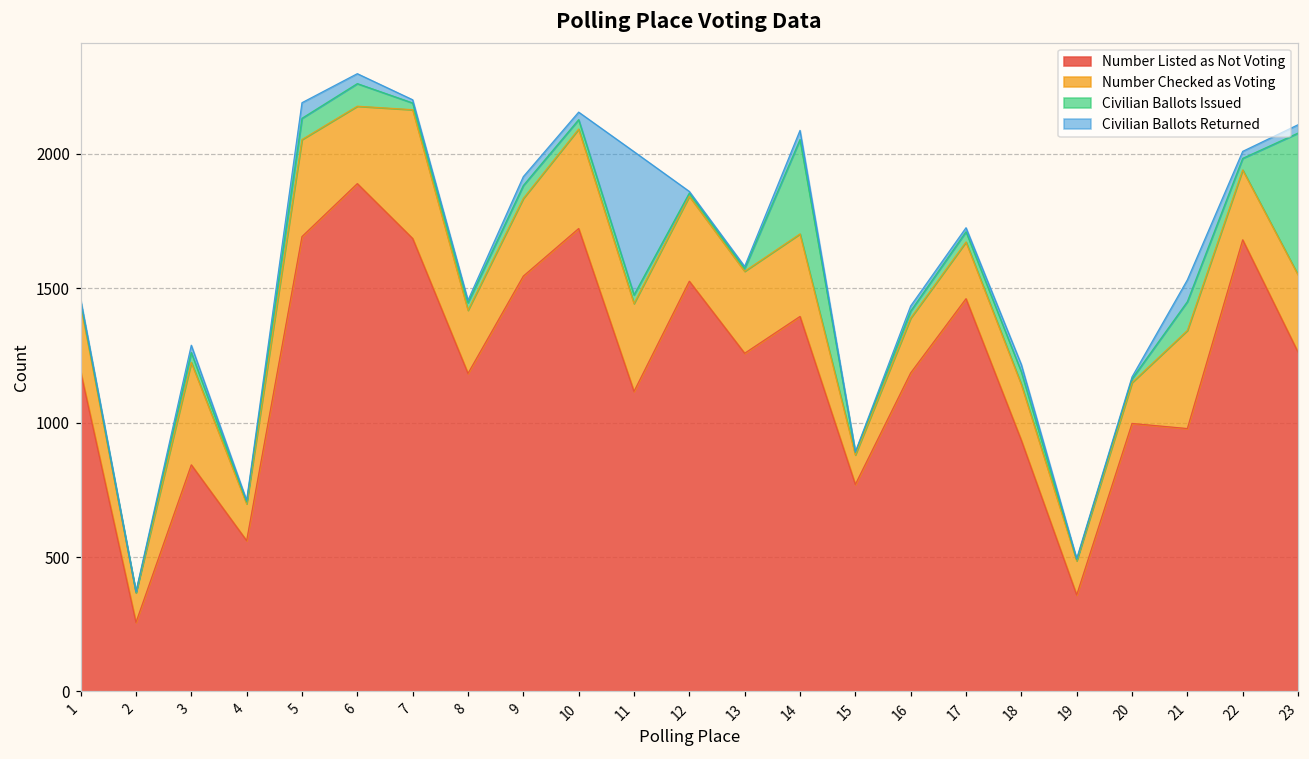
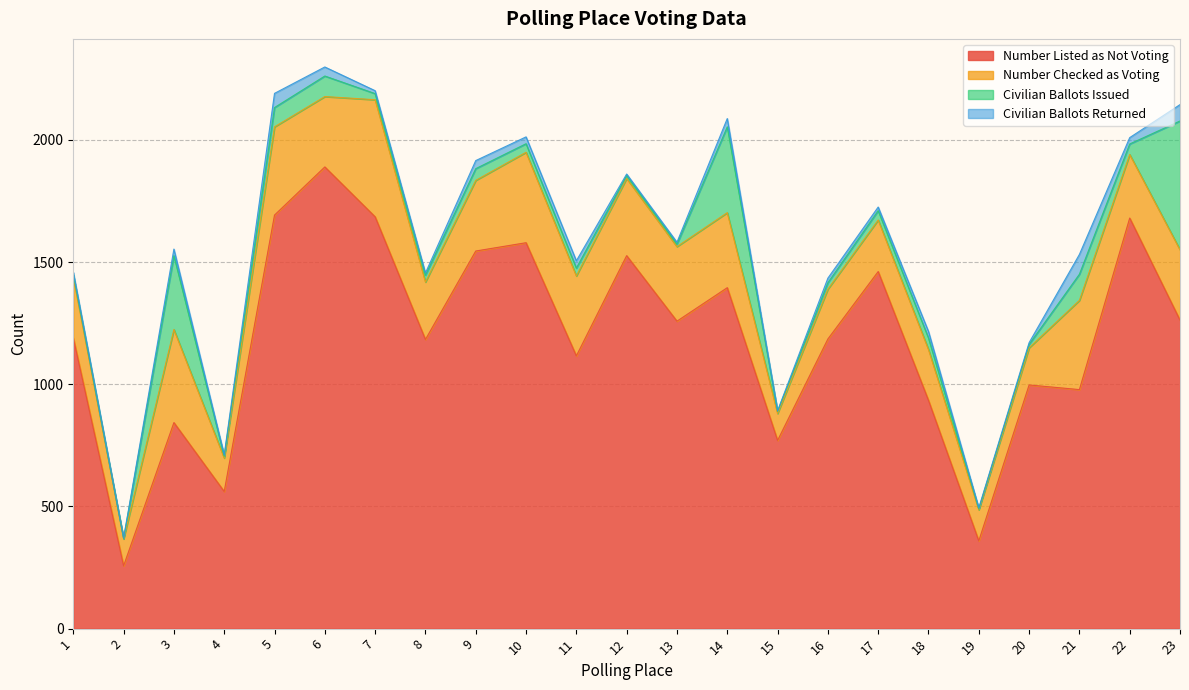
  {
    "Number Listed as Not Voting": {
      "1": 1190,
      "2": 260,
      "3": 840,
      "4": 560,
      "5": 1690,
      "6": 1890,
      "7": 1690,
      "8": 1180,
      "9": 1550,
-     "10": 1720,
+     "10": 1580,
      "11": 1120,
      "12": 1530,
      "13": 1260,
      "14": 1400,
      "15": 770,
      "16": 1190,
      "17": 1460,
      "18": 930,
      "19": 360,
      "20": 1000,
      "21": 980,
      "22": 1680,
      "23": 1260
    },
    "Number Checked as Voting": {
      "1": 250,
      "3": 380,
      "5": 360,
      "6": 290,
      "7": 480,
      "8": 240,
      "9": 290,
      "10": 370,
      "11": 330,
      "12": 320,
      "14": 310,
      "16": 200,
      "17": 210,
      "18": 210,
      "20": 150,
      "21": 370,
      "22": 260,
      "23": 290
    },
    "Civilian Ballots Issued": {
-     "3": 40,
+     "3": 300,
      "5": 80,
      "6": 80,
      "7": 30,
      "9": 50,
      "10": 40,
      "11": 30,
      "14": 350,
      "16": 30,
      "17": 40,
      "18": 50,
      "21": 110,
      "22": 40,
      "23": 530
    },
    "Civilian Ballots Returned": {
      "3": 30,
      "5": 60,
      "6": 40,
      "7": 10,
      "9": 30,
      "10": 30,
-     "11": 530,
+     "11": 30,
      "14": 30,
      "16": 20,
      "17": 20,
      "18": 30,
      "21": 80,
      "22": 30,
-     "23": 30
+     "23": 70
    }
  }
